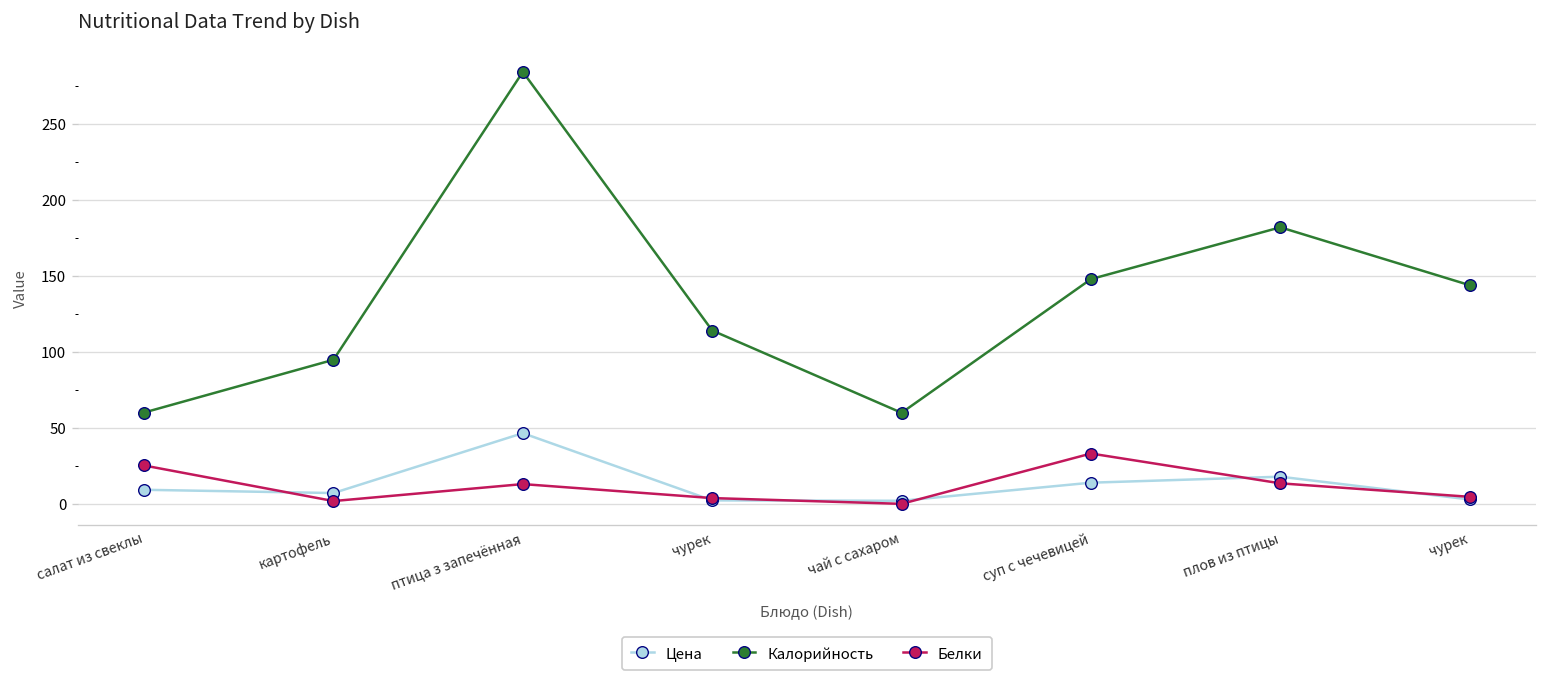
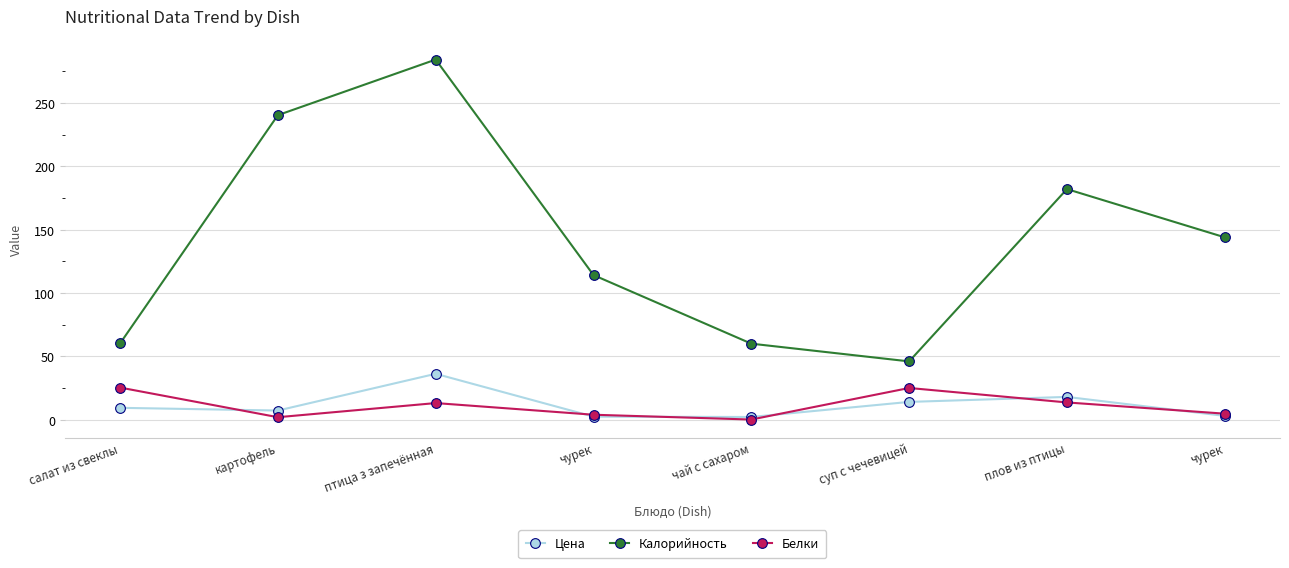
  {
    "Цена": {
      "салат из свеклы": 9,
      "картофель": 7,
-     "птица з запечённая": 47,
+     "птица з запечённая": 36,
      "суп с чечевицей": 14,
      "плов из птицы": 18
    },
    "Калорийность": {
      "салат из свеклы": 60,
-     "картофель": 95,
+     "картофель": 241,
      "птица з запечённая": 284,
      "чай с сахаром": 60,
-     "суп с чечевицей": 148,
+     "суп с чечевицей": 46,
      "плов из птицы": 182
    },
    "Белки": {
      "салат из свеклы": 25,
      "картофель": 2,
      "птица з запечённая": 13,
-     "суп с чечевицей": 33,
+     "суп с чечевицей": 25,
      "плов из птицы": 14
    }
  }
